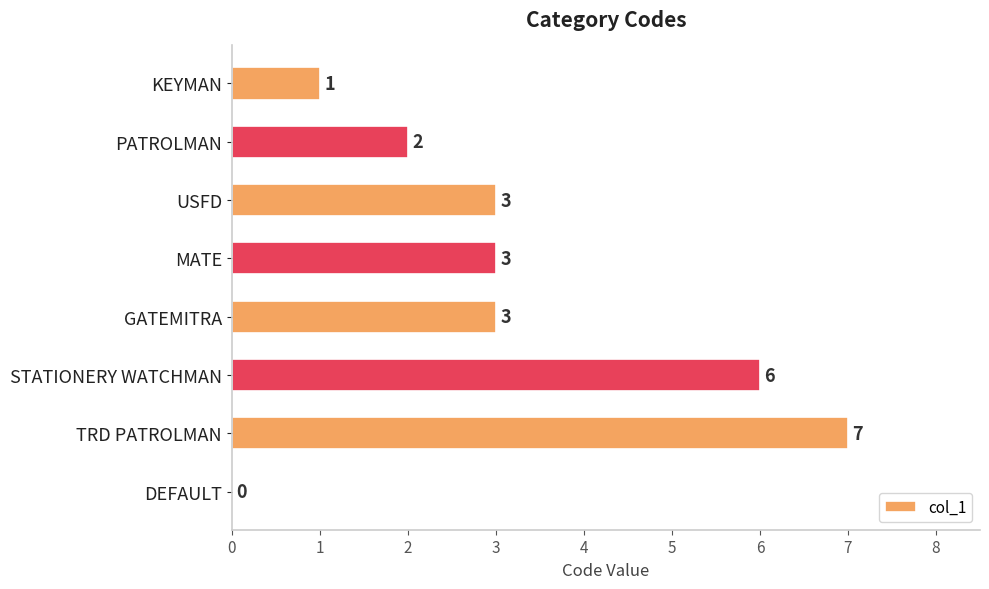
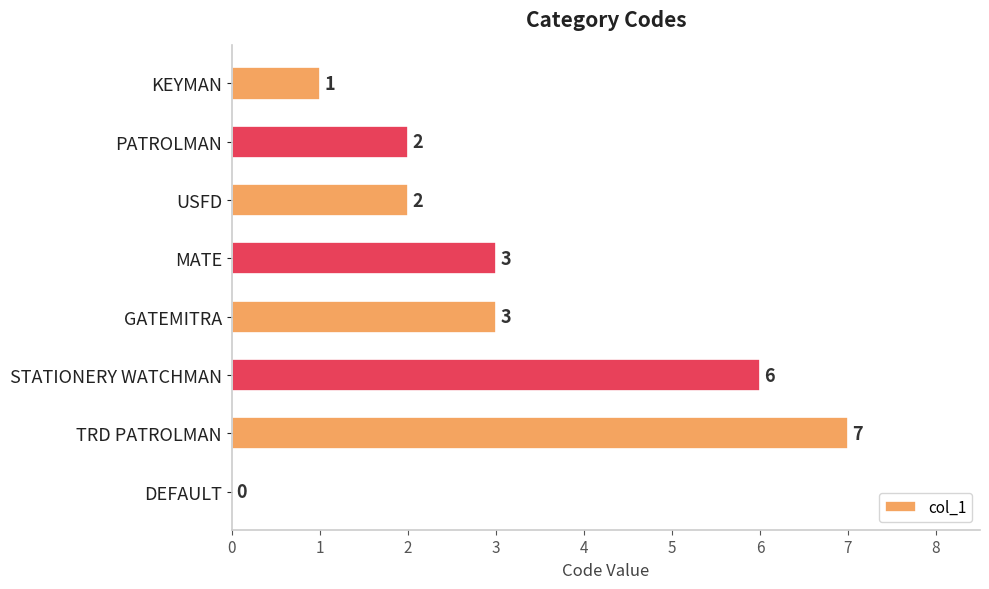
  {
    "KEYMAN": 1,
    "PATROLMAN": 2,
-   "USFD": 3,
+   "USFD": 2,
    "MATE": 3,
    "GATEMITRA": 3,
    "STATIONERY WATCHMAN": 6,
    "TRD PATROLMAN": 7,
    "DEFAULT": 0
  }
